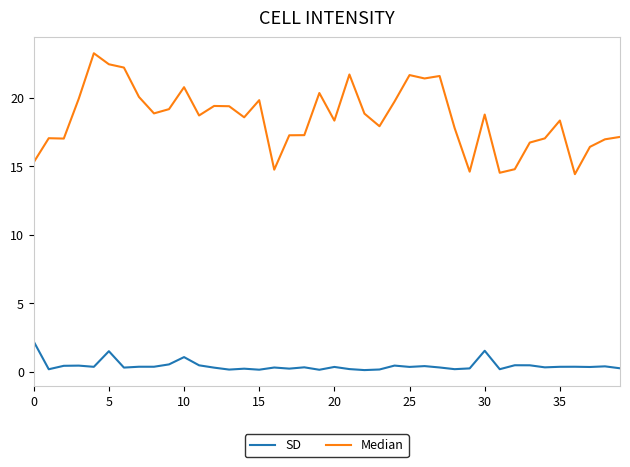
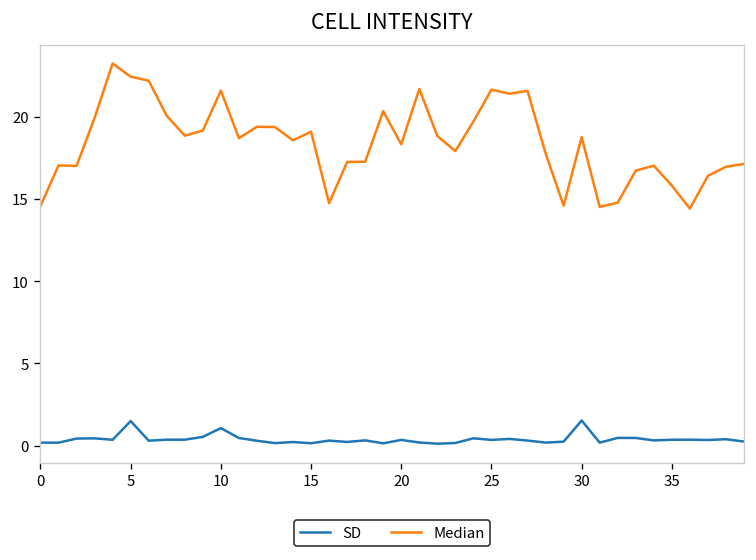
  {
    "SD": {
-     "0": 2.2,
+     "0": 0.2,
      "5": 1.5,
      "10": 1.1,
      "15": 0.2,
      "20": 0.4,
      "25": 0.4,
      "30": 1.5,
      "35": 0.4
    },
    "Median": {
-     "0": 15.3,
+     "0": 14.6,
      "5": 22.4,
-     "10": 20.8,
-     "15": 19.8,
+     "10": 21.6,
+     "15": 19.1,
      "20": 18.3,
      "25": 21.6,
      "30": 18.8,
-     "35": 18.3
+     "35": 15.8
    }
  }
